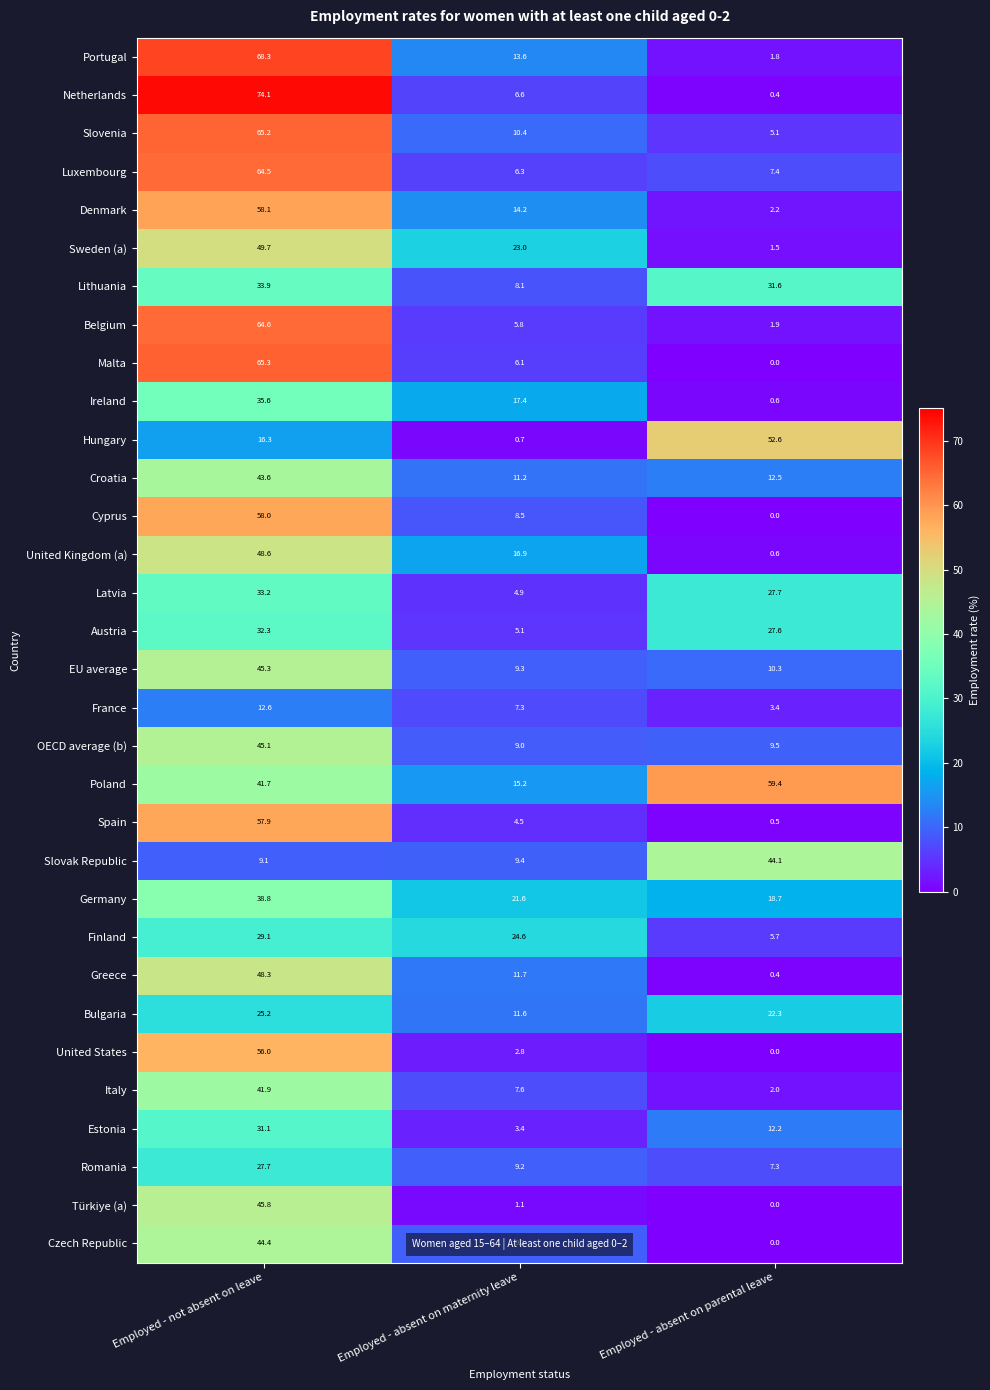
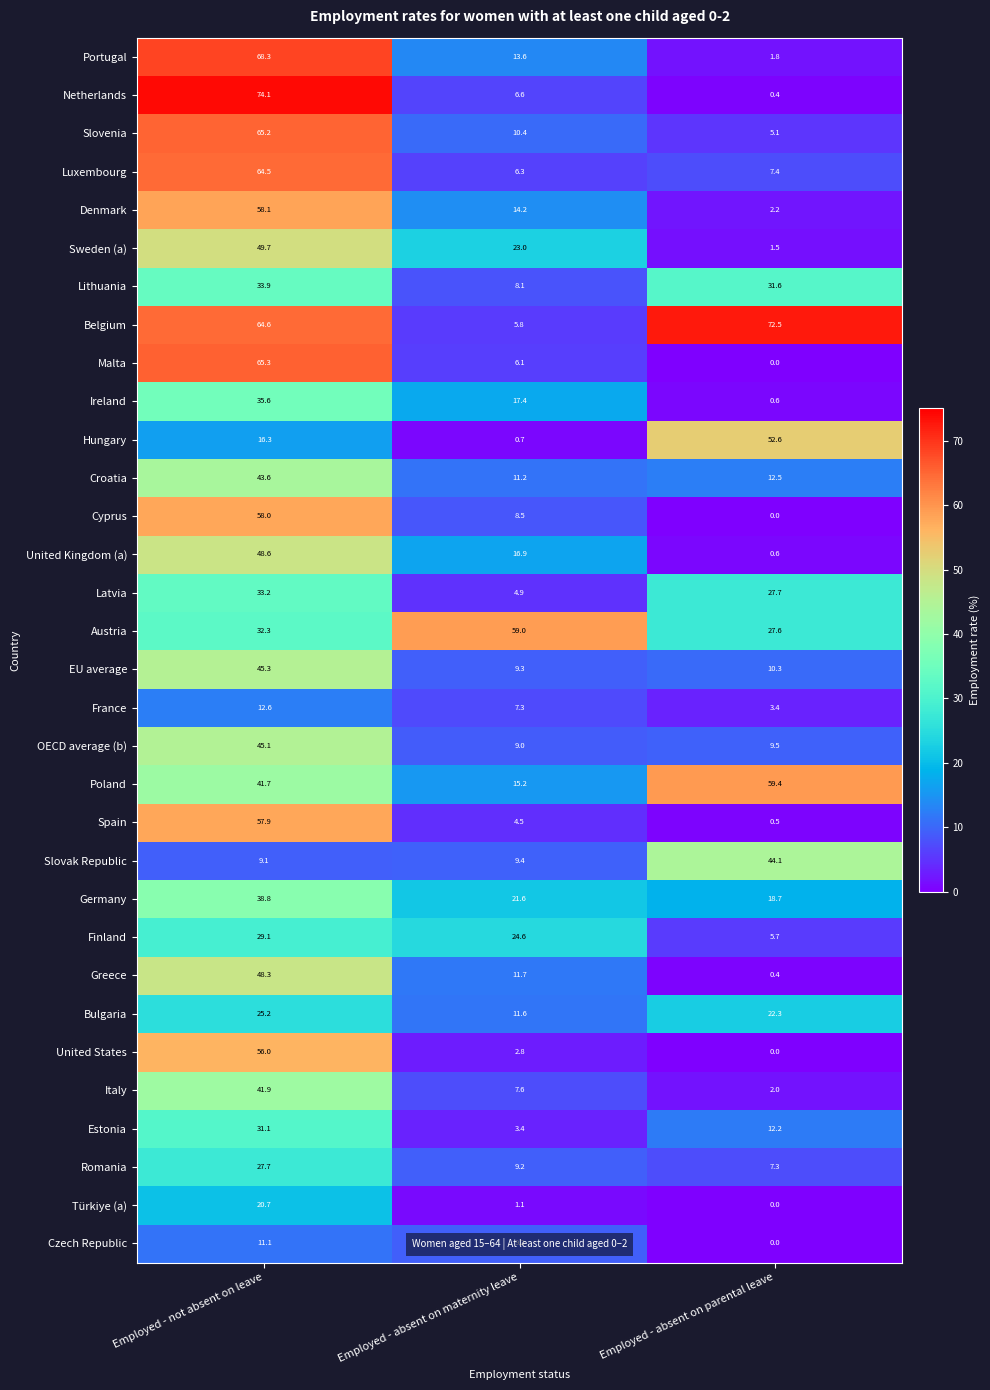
  {
    "Portugal": {
      "Employed - not absent on leave": 68.3,
      "Employed - absent on maternity leave": 13.6,
      "Employed - absent on parental leave": 1.8
    },
    "Netherlands": {
      "Employed - not absent on leave": 74.1,
      "Employed - absent on maternity leave": 6.6,
      "Employed - absent on parental leave": 0.4
    },
    "Slovenia": {
      "Employed - not absent on leave": 65.2,
      "Employed - absent on maternity leave": 10.4,
      "Employed - absent on parental leave": 5.1
    },
    "Luxembourg": {
      "Employed - not absent on leave": 64.5,
      "Employed - absent on maternity leave": 6.3,
      "Employed - absent on parental leave": 7.4
    },
    "Denmark": {
      "Employed - not absent on leave": 58.1,
      "Employed - absent on maternity leave": 14.2,
      "Employed - absent on parental leave": 2.2
    },
    "Sweden (a)": {
      "Employed - not absent on leave": 49.7,
      "Employed - absent on maternity leave": 23.0,
      "Employed - absent on parental leave": 1.5
    },
    "Lithuania": {
      "Employed - not absent on leave": 33.9,
      "Employed - absent on maternity leave": 8.1,
      "Employed - absent on parental leave": 31.6
    },
    "Belgium": {
      "Employed - not absent on leave": 64.6,
      "Employed - absent on maternity leave": 5.8,
-     "Employed - absent on parental leave": 1.9
+     "Employed - absent on parental leave": 72.5
    },
    "Malta": {
      "Employed - not absent on leave": 65.3,
      "Employed - absent on maternity leave": 6.1,
      "Employed - absent on parental leave": 0.0
    },
    "Ireland": {
      "Employed - not absent on leave": 35.6,
      "Employed - absent on maternity leave": 17.4,
      "Employed - absent on parental leave": 0.6
    },
    "Hungary": {
      "Employed - not absent on leave": 16.3,
      "Employed - absent on maternity leave": 0.7,
      "Employed - absent on parental leave": 52.6
    },
    "Croatia": {
      "Employed - not absent on leave": 43.6,
      "Employed - absent on maternity leave": 11.2,
      "Employed - absent on parental leave": 12.5
    },
    "Cyprus": {
      "Employed - not absent on leave": 58.0,
      "Employed - absent on maternity leave": 8.5,
      "Employed - absent on parental leave": 0.0
    },
    "United Kingdom (a)": {
      "Employed - not absent on leave": 48.6,
      "Employed - absent on maternity leave": 16.9,
      "Employed - absent on parental leave": 0.6
    },
    "Latvia": {
      "Employed - not absent on leave": 33.2,
      "Employed - absent on maternity leave": 4.9,
      "Employed - absent on parental leave": 27.7
    },
    "Austria": {
      "Employed - not absent on leave": 32.3,
-     "Employed - absent on maternity leave": 5.1,
+     "Employed - absent on maternity leave": 59.0,
      "Employed - absent on parental leave": 27.6
    },
    "EU average": {
      "Employed - not absent on leave": 45.3,
      "Employed - absent on maternity leave": 9.3,
      "Employed - absent on parental leave": 10.3
    },
    "France": {
      "Employed - not absent on leave": 12.6,
      "Employed - absent on maternity leave": 7.3,
      "Employed - absent on parental leave": 3.4
    },
    "OECD average (b)": {
      "Employed - not absent on leave": 45.1,
      "Employed - absent on maternity leave": 9.0,
      "Employed - absent on parental leave": 9.5
    },
    "Poland": {
      "Employed - not absent on leave": 41.7,
      "Employed - absent on maternity leave": 15.2,
      "Employed - absent on parental leave": 59.4
    },
    "Spain": {
      "Employed - not absent on leave": 57.9,
      "Employed - absent on maternity leave": 4.5,
      "Employed - absent on parental leave": 0.5
    },
    "Slovak Republic": {
      "Employed - not absent on leave": 9.1,
      "Employed - absent on maternity leave": 9.4,
      "Employed - absent on parental leave": 44.1
    },
    "Germany": {
      "Employed - not absent on leave": 38.8,
      "Employed - absent on maternity leave": 21.6,
      "Employed - absent on parental leave": 18.7
    },
    "Finland": {
      "Employed - not absent on leave": 29.1,
      "Employed - absent on maternity leave": 24.6,
      "Employed - absent on parental leave": 5.7
    },
    "Greece": {
      "Employed - not absent on leave": 48.3,
      "Employed - absent on maternity leave": 11.7,
      "Employed - absent on parental leave": 0.4
    },
    "Bulgaria": {
      "Employed - not absent on leave": 25.2,
      "Employed - absent on maternity leave": 11.6,
      "Employed - absent on parental leave": 22.3
    },
    "United States": {
      "Employed - not absent on leave": 56.0,
      "Employed - absent on maternity leave": 2.8,
      "Employed - absent on parental leave": 0.0
    },
    "Italy": {
      "Employed - not absent on leave": 41.9,
      "Employed - absent on maternity leave": 7.6,
      "Employed - absent on parental leave": 2.0
    },
    "Estonia": {
      "Employed - not absent on leave": 31.1,
      "Employed - absent on maternity leave": 3.4,
      "Employed - absent on parental leave": 12.2
    },
    "Romania": {
      "Employed - not absent on leave": 27.7,
      "Employed - absent on maternity leave": 9.2,
      "Employed - absent on parental leave": 7.3
    },
    "Türkiye (a)": {
-     "Employed - not absent on leave": 45.8,
+     "Employed - not absent on leave": 20.7,
      "Employed - absent on maternity leave": 1.1,
      "Employed - absent on parental leave": 0.0
    },
    "Czech Republic": {
-     "Employed - not absent on leave": 44.4,
+     "Employed - not absent on leave": 11.1,
      "Employed - absent on parental leave": 0.0
    }
  }
